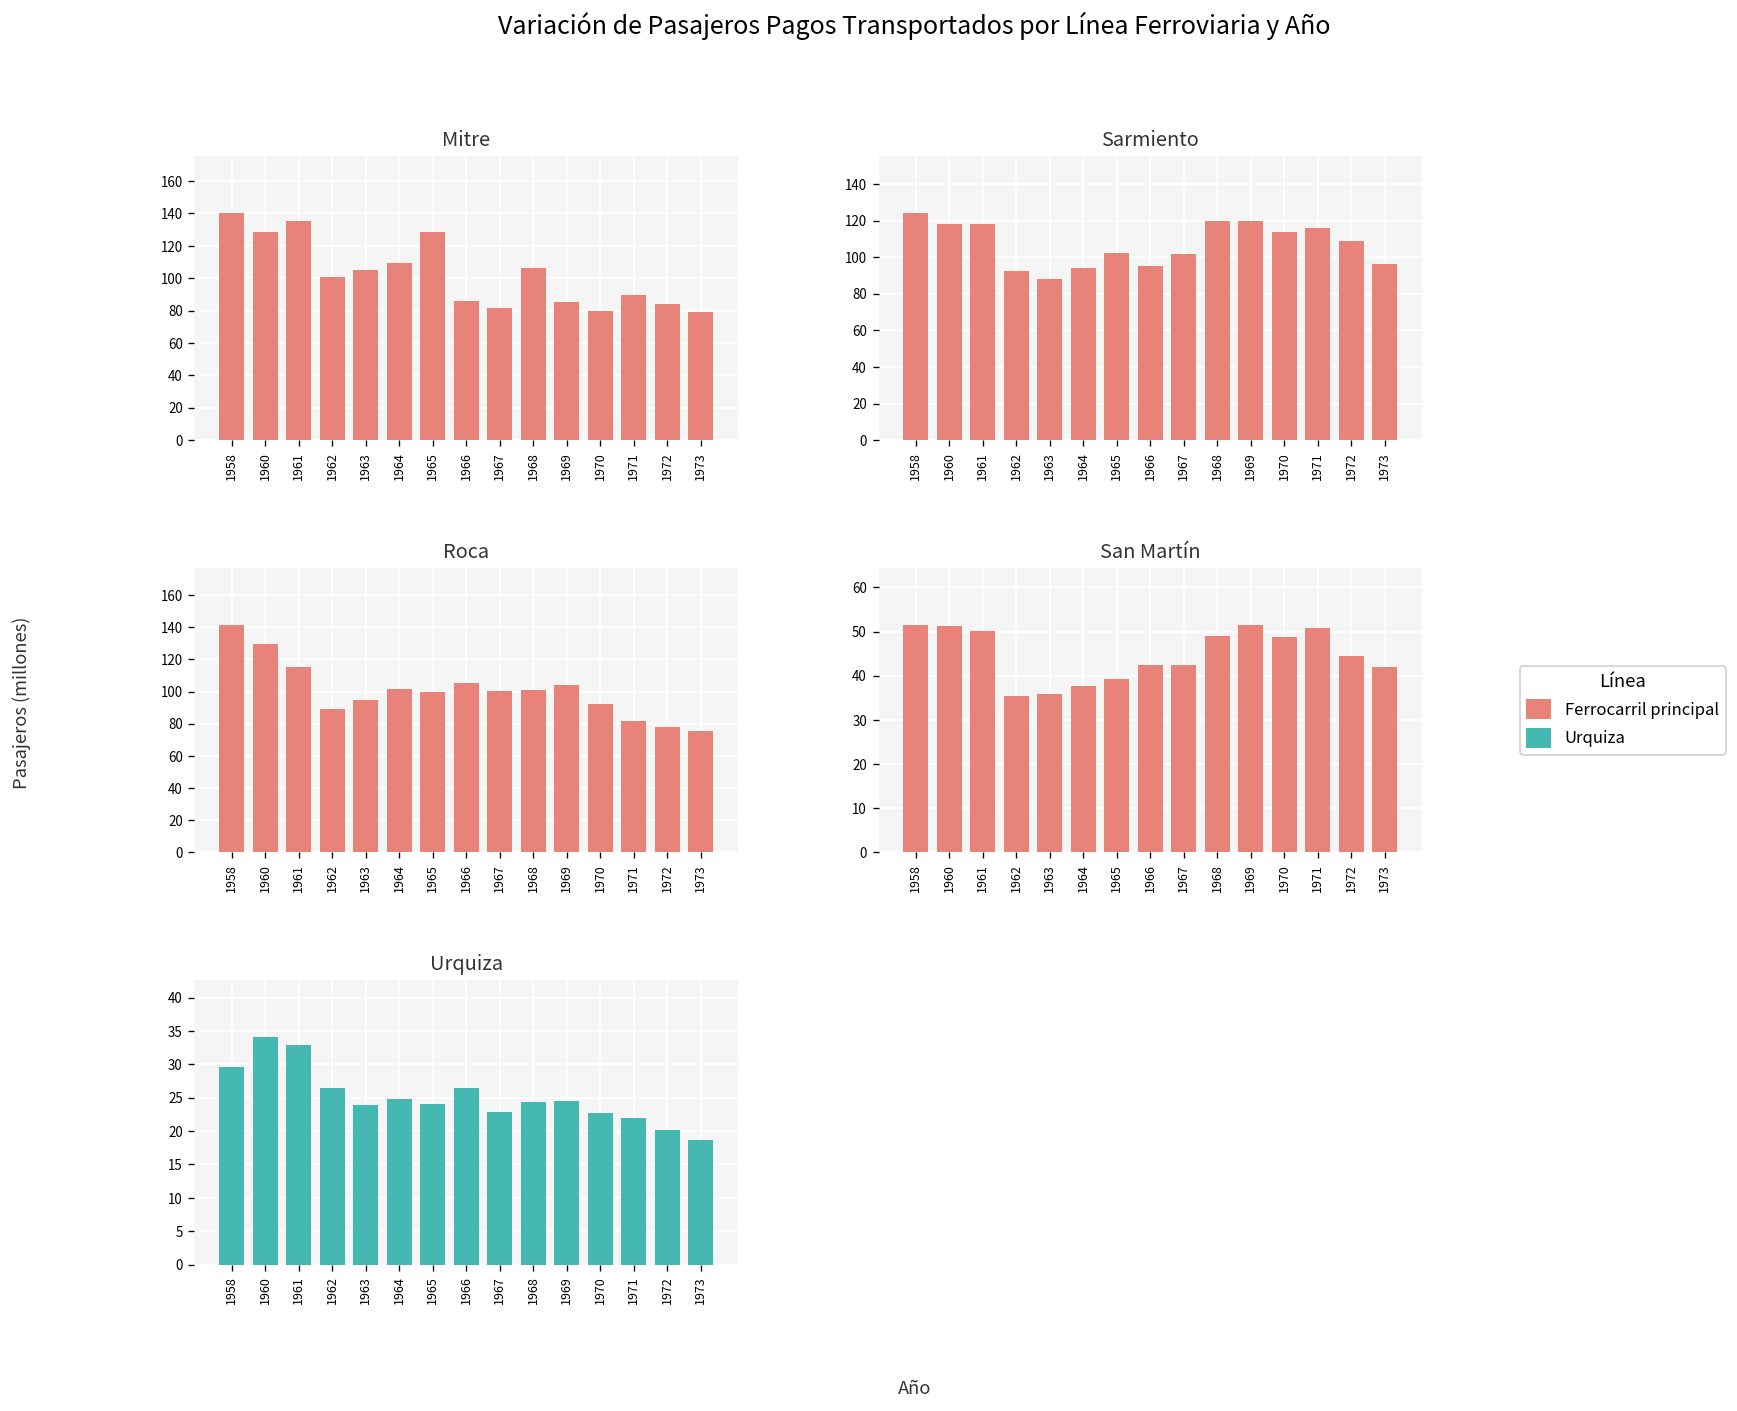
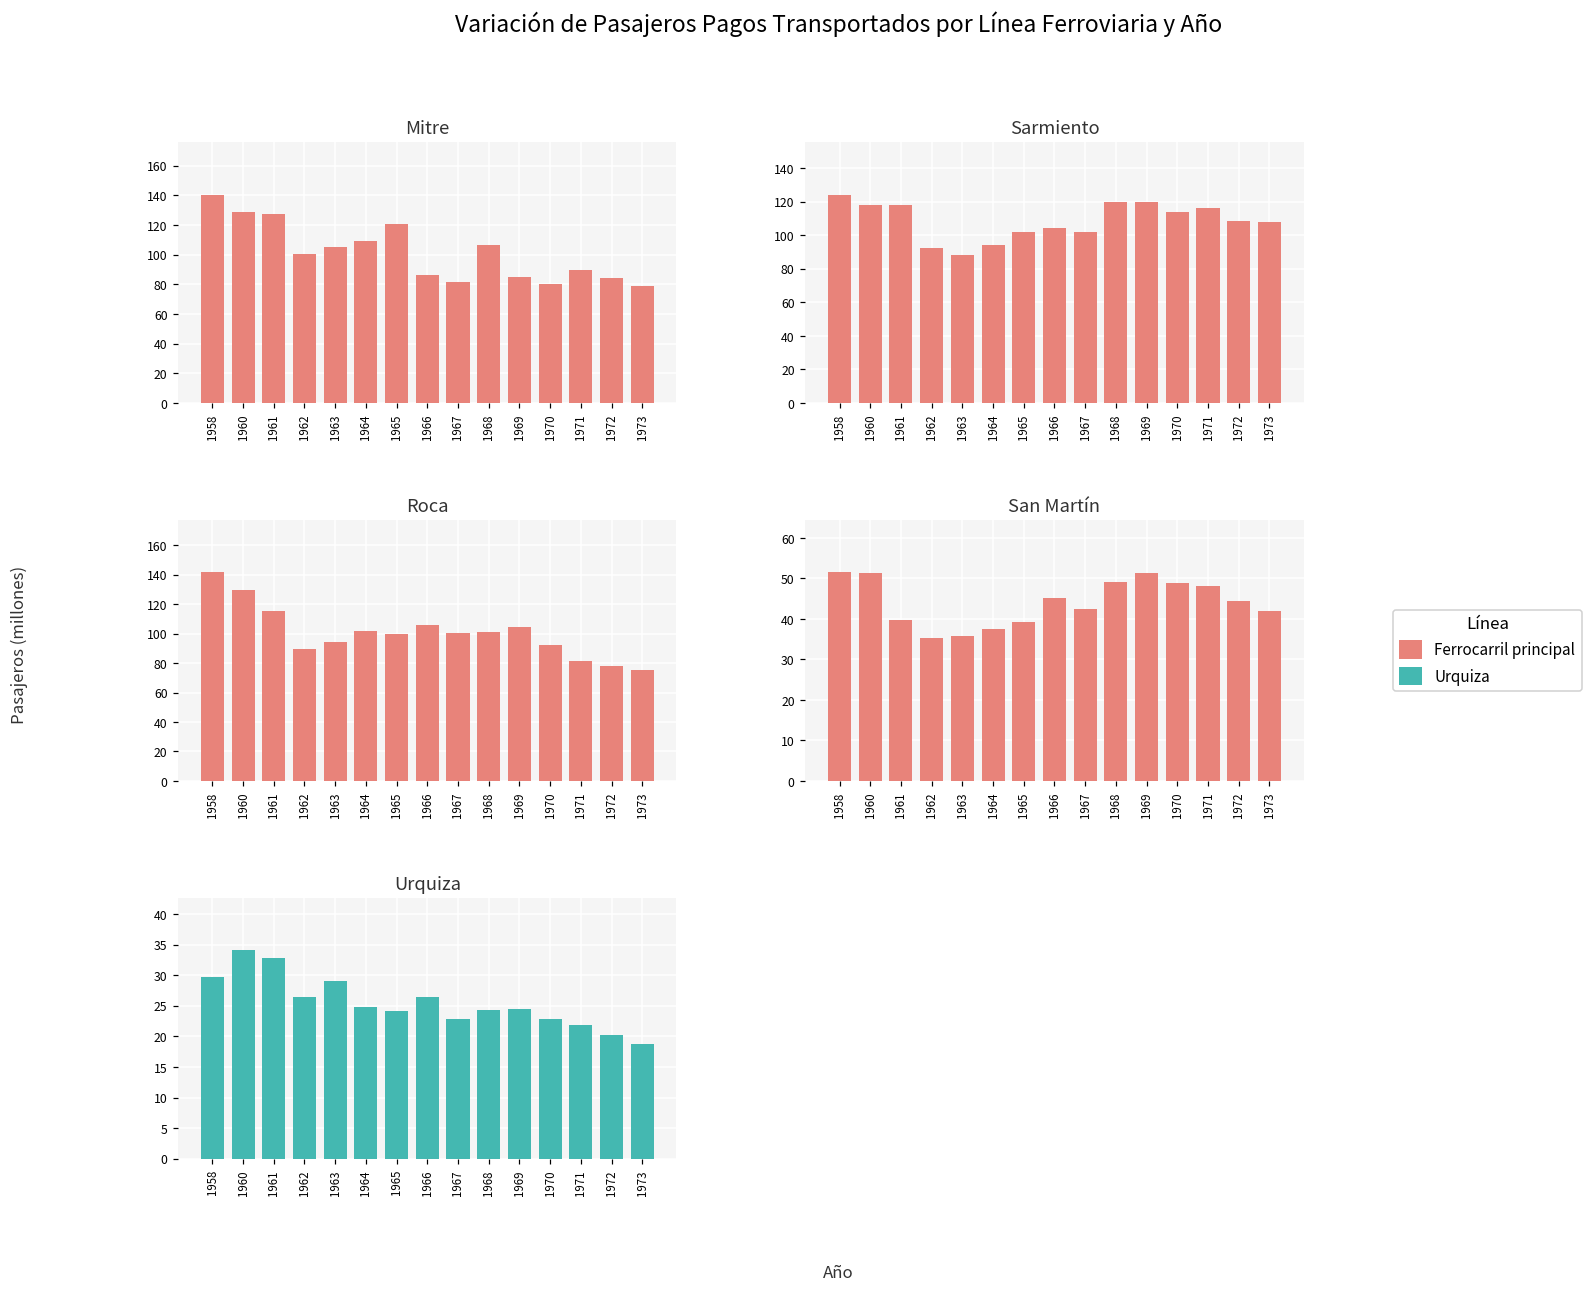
  {
    "Mitre": {
      "1958": 141,
      "1960": 129,
-     "1961": 135,
+     "1961": 127,
      "1962": 101,
      "1963": 105,
      "1964": 109,
-     "1965": 128,
+     "1965": 121,
      "1966": 86,
      "1967": 81,
      "1968": 106,
      "1969": 85,
      "1970": 80,
      "1971": 90,
      "1972": 84,
      "1973": 79
    },
    "Sarmiento": {
      "1958": 124,
      "1960": 118,
      "1961": 118,
      "1962": 93,
      "1963": 88,
      "1964": 94,
      "1965": 102,
-     "1966": 95,
+     "1966": 105,
      "1967": 102,
      "1968": 120,
      "1969": 120,
      "1970": 114,
      "1971": 116,
      "1972": 109,
-     "1973": 96
+     "1973": 108
    },
    "Roca": {
      "1958": 142,
      "1960": 129,
      "1961": 115,
      "1962": 89,
      "1963": 95,
      "1964": 102,
      "1965": 100,
      "1966": 106,
      "1967": 101,
      "1968": 101,
      "1969": 104,
      "1970": 92,
      "1971": 81,
      "1972": 78,
      "1973": 75
    },
    "San Martín": {
      "1958": 52,
      "1960": 51,
-     "1961": 50,
+     "1961": 40,
      "1962": 35,
      "1963": 36,
      "1964": 38,
      "1965": 39,
-     "1966": 42,
+     "1966": 45,
      "1967": 43,
      "1968": 49,
      "1969": 51,
      "1970": 49,
-     "1971": 51,
+     "1971": 48,
      "1972": 44,
      "1973": 42
    },
    "Urquiza": {
      "1958": 30,
      "1960": 34,
      "1961": 33,
      "1962": 26,
-     "1963": 24,
+     "1963": 29,
      "1964": 25,
      "1965": 24,
      "1966": 26,
      "1967": 23,
      "1968": 24,
      "1969": 24,
      "1970": 23,
      "1971": 22,
      "1972": 20,
      "1973": 19
    }
  }
